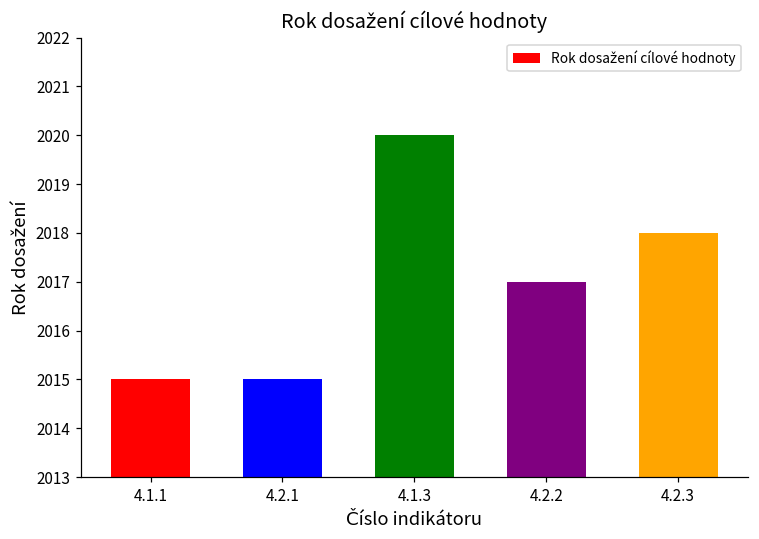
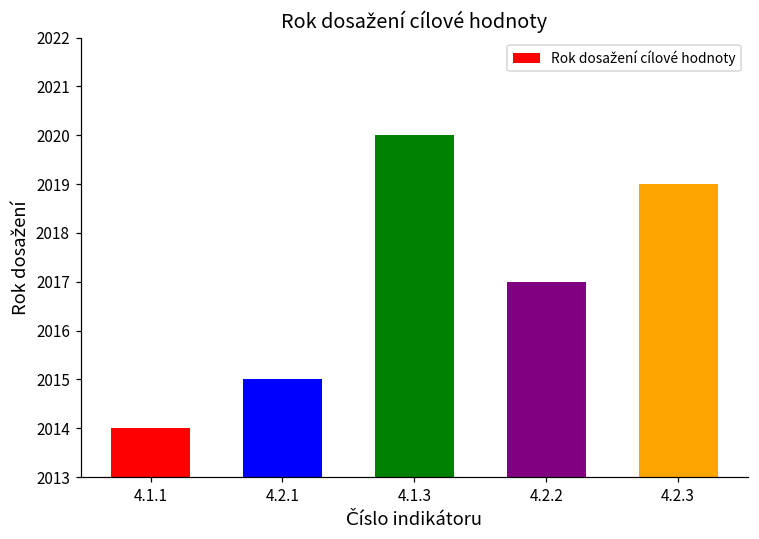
  {
-   "4.1.1": 2015,
+   "4.1.1": 2014,
    "4.2.1": 2015,
    "4.1.3": 2020,
    "4.2.2": 2017,
-   "4.2.3": 2018
+   "4.2.3": 2019
  }
